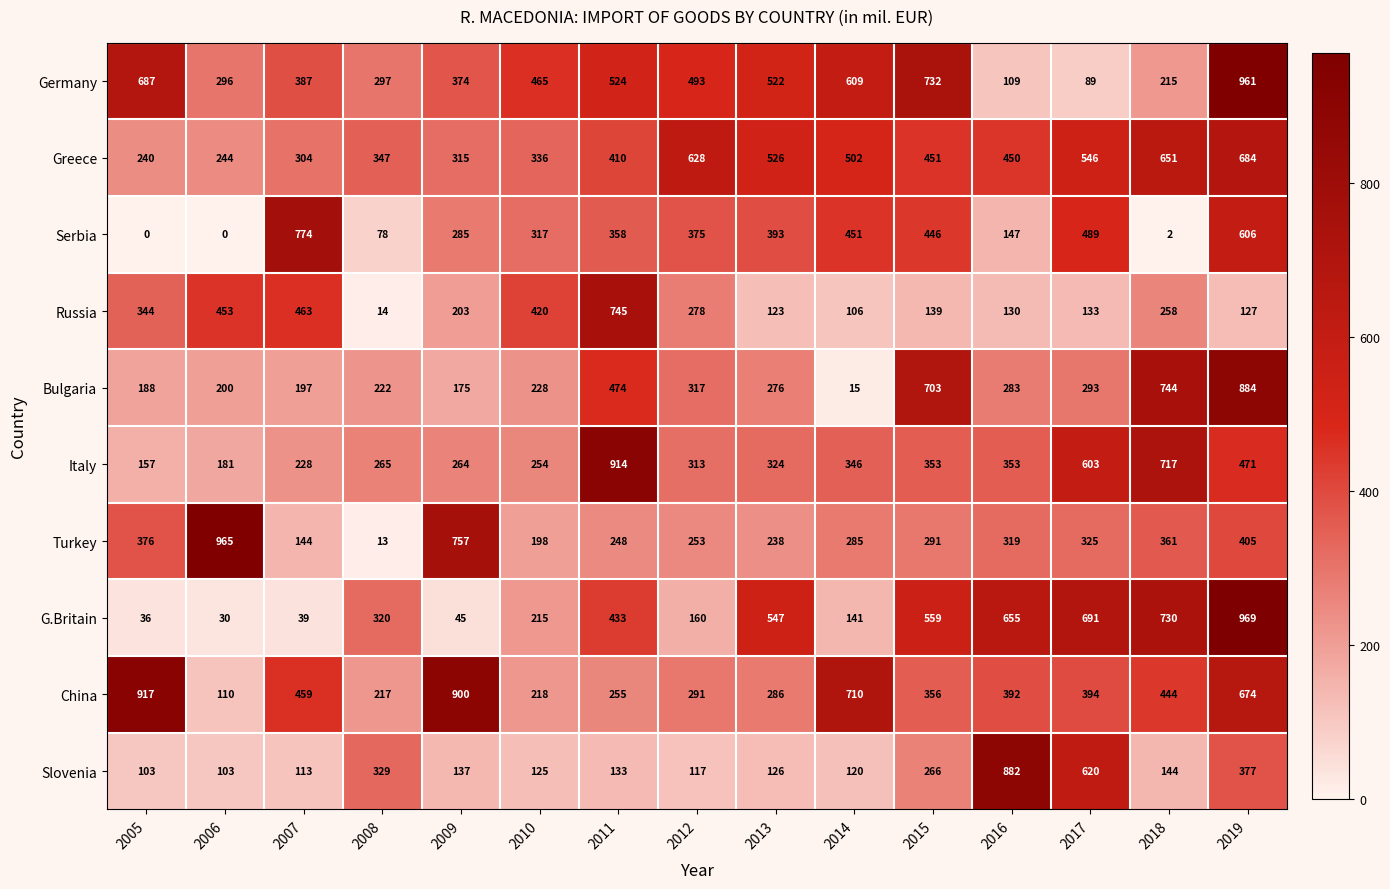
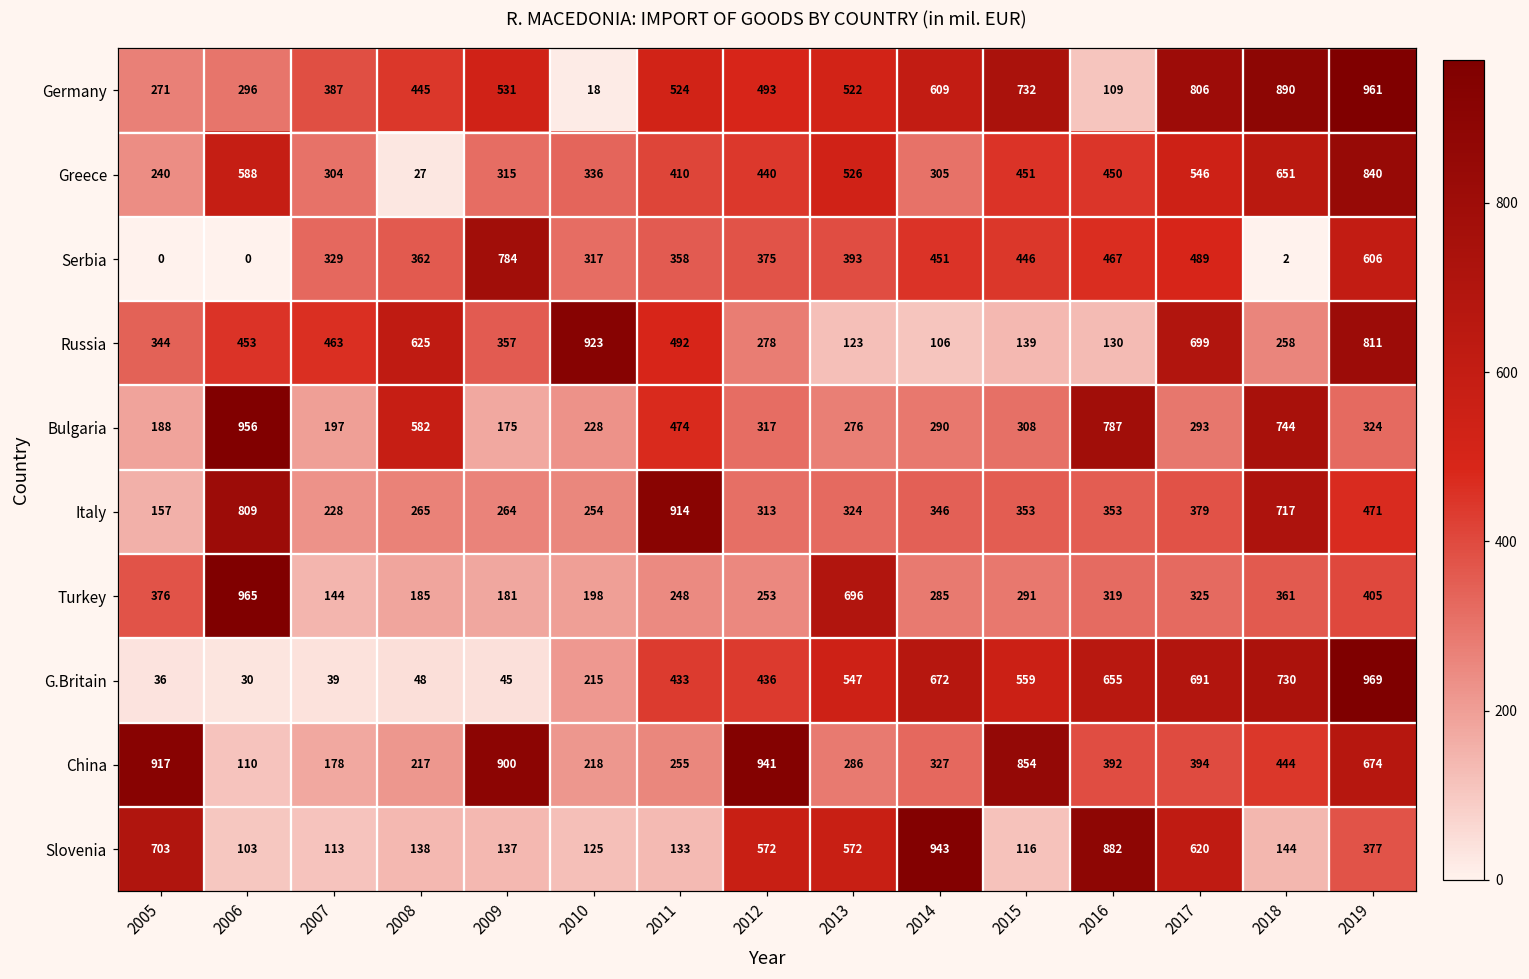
  {
    "Germany": {
-     "2005": 687,
+     "2005": 271,
      "2006": 296,
      "2007": 387,
-     "2008": 297,
-     "2009": 374,
-     "2010": 465,
+     "2008": 445,
+     "2009": 531,
+     "2010": 18,
      "2011": 524,
      "2012": 493,
      "2013": 522,
      "2014": 609,
      "2015": 732,
      "2016": 109,
-     "2017": 89,
-     "2018": 215,
+     "2017": 806,
+     "2018": 890,
      "2019": 961
    },
    "Greece": {
      "2005": 240,
-     "2006": 244,
+     "2006": 588,
      "2007": 304,
-     "2008": 347,
+     "2008": 27,
      "2009": 315,
      "2010": 336,
      "2011": 410,
-     "2012": 628,
+     "2012": 440,
      "2013": 526,
-     "2014": 502,
+     "2014": 305,
      "2015": 451,
      "2016": 450,
      "2017": 546,
      "2018": 651,
-     "2019": 684
+     "2019": 840
    },
    "Serbia": {
      "2005": 0,
      "2006": 0,
-     "2007": 774,
-     "2008": 78,
-     "2009": 285,
+     "2007": 329,
+     "2008": 362,
+     "2009": 784,
      "2010": 317,
      "2011": 358,
      "2012": 375,
      "2013": 393,
      "2014": 451,
      "2015": 446,
-     "2016": 147,
+     "2016": 467,
      "2017": 489,
      "2018": 2,
      "2019": 606
    },
    "Russia": {
      "2005": 344,
      "2006": 453,
      "2007": 463,
-     "2008": 14,
-     "2009": 203,
-     "2010": 420,
-     "2011": 745,
+     "2008": 625,
+     "2009": 357,
+     "2010": 923,
+     "2011": 492,
      "2012": 278,
      "2013": 123,
      "2014": 106,
      "2015": 139,
      "2016": 130,
-     "2017": 133,
+     "2017": 699,
      "2018": 258,
-     "2019": 127
+     "2019": 811
    },
    "Bulgaria": {
      "2005": 188,
-     "2006": 200,
+     "2006": 956,
      "2007": 197,
-     "2008": 222,
+     "2008": 582,
      "2009": 175,
      "2010": 228,
      "2011": 474,
      "2012": 317,
      "2013": 276,
-     "2014": 15,
-     "2015": 703,
-     "2016": 283,
+     "2014": 290,
+     "2015": 308,
+     "2016": 787,
      "2017": 293,
      "2018": 744,
-     "2019": 884
+     "2019": 324
    },
    "Italy": {
      "2005": 157,
-     "2006": 181,
+     "2006": 809,
      "2007": 228,
      "2008": 265,
      "2009": 264,
      "2010": 254,
      "2011": 914,
      "2012": 313,
      "2013": 324,
      "2014": 346,
      "2015": 353,
      "2016": 353,
-     "2017": 603,
+     "2017": 379,
      "2018": 717,
      "2019": 471
    },
    "Turkey": {
      "2005": 376,
      "2006": 965,
      "2007": 144,
-     "2008": 13,
-     "2009": 757,
+     "2008": 185,
+     "2009": 181,
      "2010": 198,
      "2011": 248,
      "2012": 253,
-     "2013": 238,
+     "2013": 696,
      "2014": 285,
      "2015": 291,
      "2016": 319,
      "2017": 325,
      "2018": 361,
      "2019": 405
    },
    "G.Britain": {
      "2005": 36,
      "2006": 30,
      "2007": 39,
-     "2008": 320,
+     "2008": 48,
      "2009": 45,
      "2010": 215,
      "2011": 433,
-     "2012": 160,
+     "2012": 436,
      "2013": 547,
-     "2014": 141,
+     "2014": 672,
      "2015": 559,
      "2016": 655,
      "2017": 691,
      "2018": 730,
      "2019": 969
    },
    "China": {
      "2005": 917,
      "2006": 110,
-     "2007": 459,
+     "2007": 178,
      "2008": 217,
      "2009": 900,
      "2010": 218,
      "2011": 255,
-     "2012": 291,
+     "2012": 941,
      "2013": 286,
-     "2014": 710,
-     "2015": 356,
+     "2014": 327,
+     "2015": 854,
      "2016": 392,
      "2017": 394,
      "2018": 444,
      "2019": 674
    },
    "Slovenia": {
-     "2005": 103,
+     "2005": 703,
      "2006": 103,
      "2007": 113,
-     "2008": 329,
+     "2008": 138,
      "2009": 137,
      "2010": 125,
      "2011": 133,
-     "2012": 117,
-     "2013": 126,
-     "2014": 120,
-     "2015": 266,
+     "2012": 572,
+     "2013": 572,
+     "2014": 943,
+     "2015": 116,
      "2016": 882,
      "2017": 620,
      "2018": 144,
      "2019": 377
    }
  }
